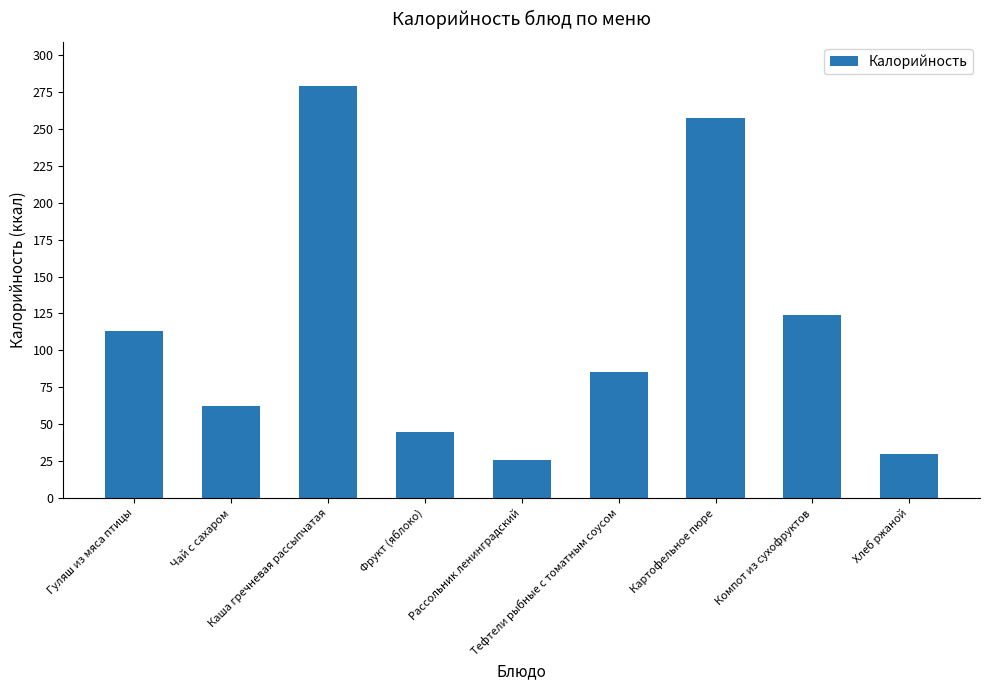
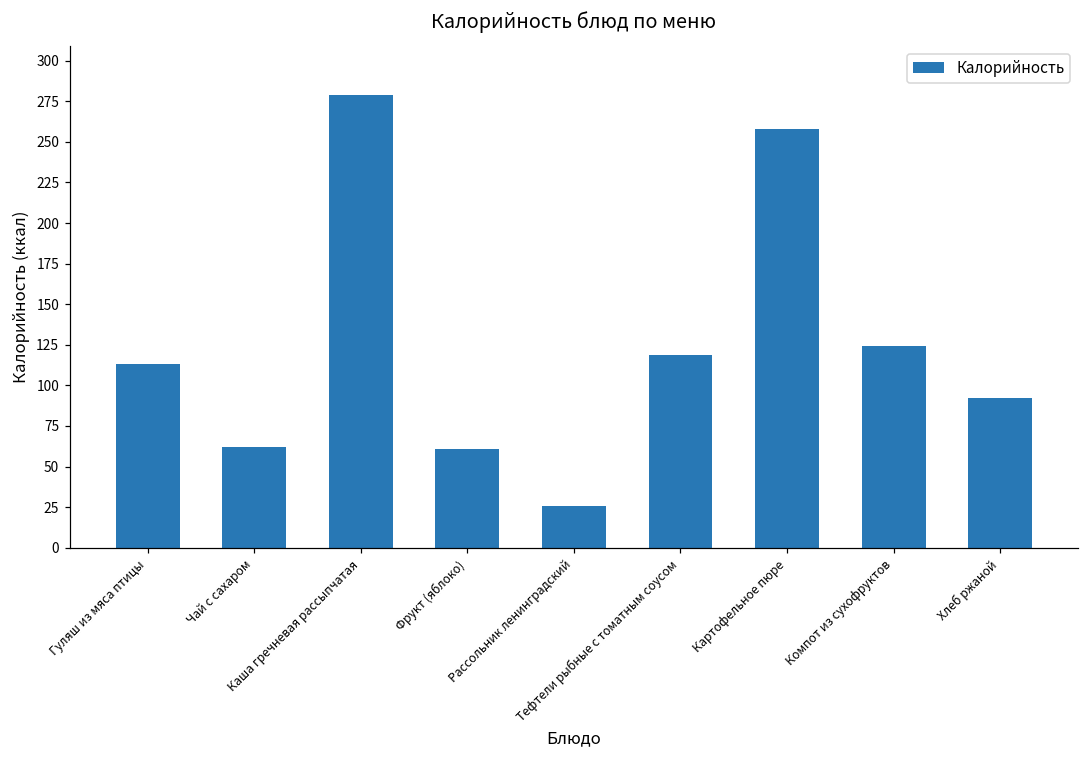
  {
    "Гуляш из мяса птицы": 113,
    "Чай с сахаром": 62,
    "Каша гречневая рассыпчатая": 279,
-   "Фрукт (яблоко)": 45,
+   "Фрукт (яблоко)": 61,
    "Рассольник ленинградский": 26,
-   "Тефтели рыбные с томатным соусом": 86,
+   "Тефтели рыбные с томатным соусом": 118,
    "Картофельное пюре": 258,
    "Компот из сухофруктов": 124,
-   "Хлеб ржаной": 29
+   "Хлеб ржаной": 92
  }
